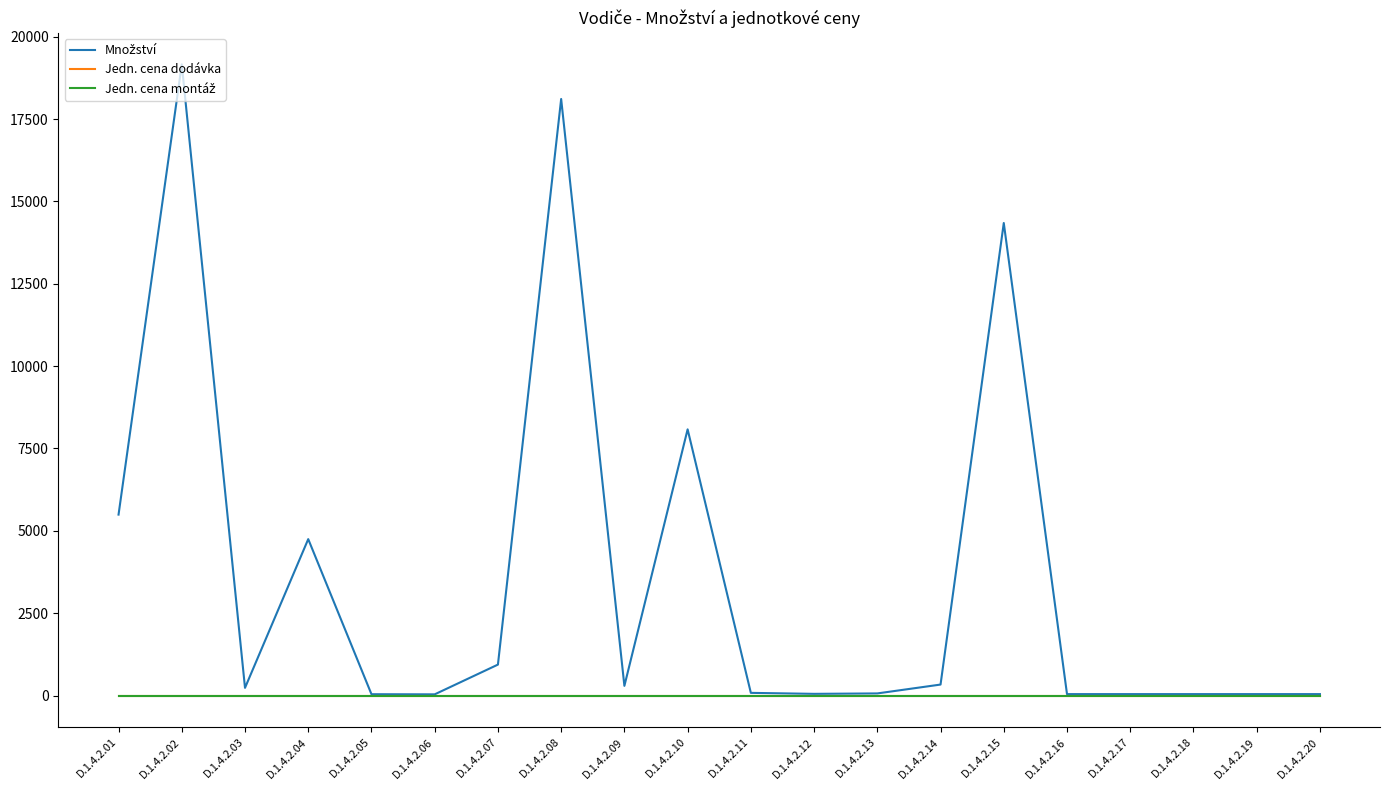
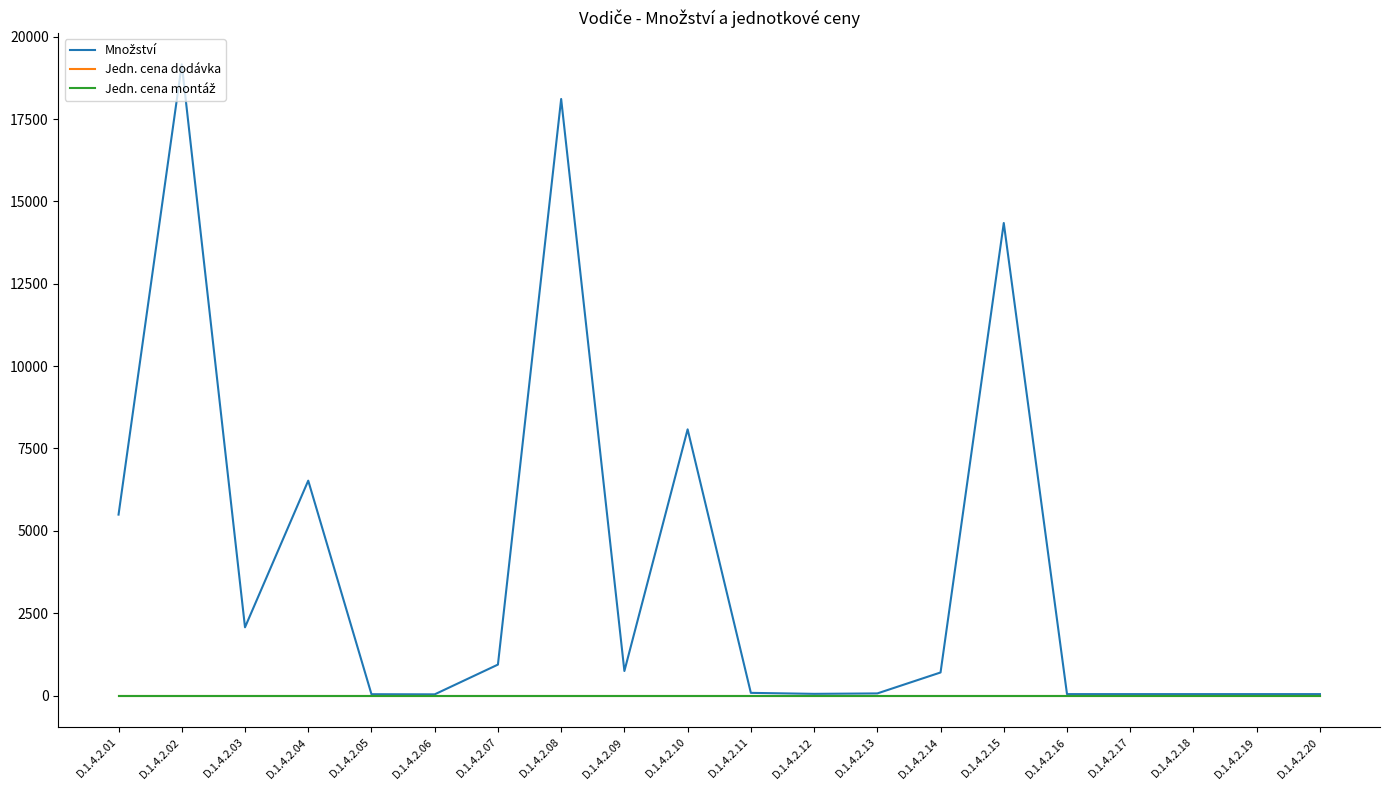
  {
    "Množství": {
      "D.1.4.2.01": 5500,
-     "D.1.4.2.03": 200,
-     "D.1.4.2.04": 4700,
+     "D.1.4.2.03": 2100,
+     "D.1.4.2.04": 6500,
      "D.1.4.2.07": 900,
      "D.1.4.2.08": 18100,
-     "D.1.4.2.09": 300,
+     "D.1.4.2.09": 700,
      "D.1.4.2.10": 8100,
      "D.1.4.2.11": 100,
-     "D.1.4.2.14": 300,
+     "D.1.4.2.14": 700,
      "D.1.4.2.15": 14300
    },
    "Jedn. cena montáž": {
      "D.1.4.2.01": 0,
      "D.1.4.2.02": 0,
      "D.1.4.2.03": 0,
      "D.1.4.2.04": 0,
      "D.1.4.2.07": 0,
      "D.1.4.2.08": 0,
      "D.1.4.2.09": 0,
      "D.1.4.2.10": 0,
      "D.1.4.2.11": 0,
      "D.1.4.2.14": 0,
      "D.1.4.2.15": 0
    }
  }
